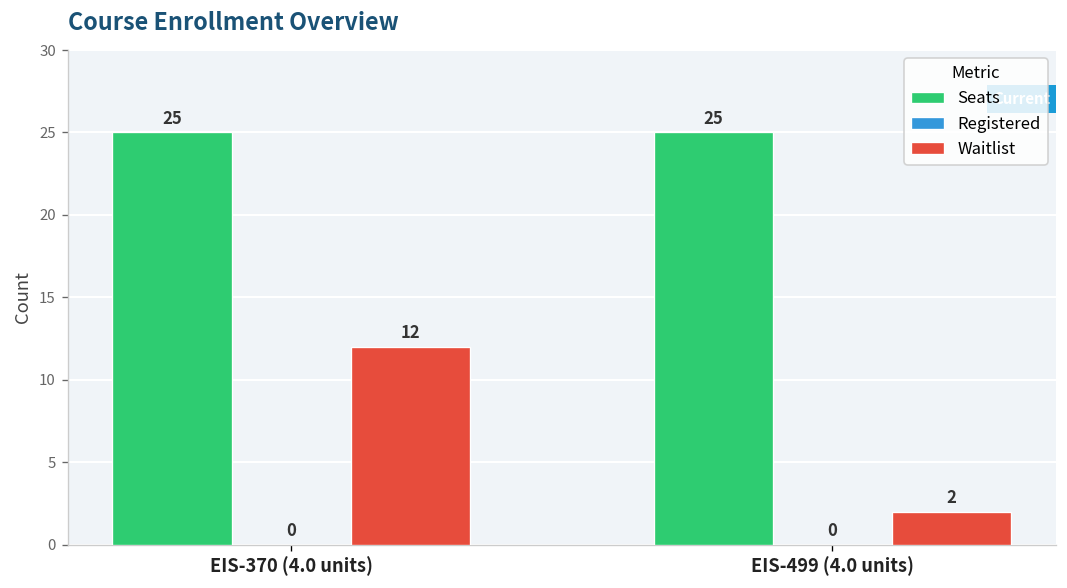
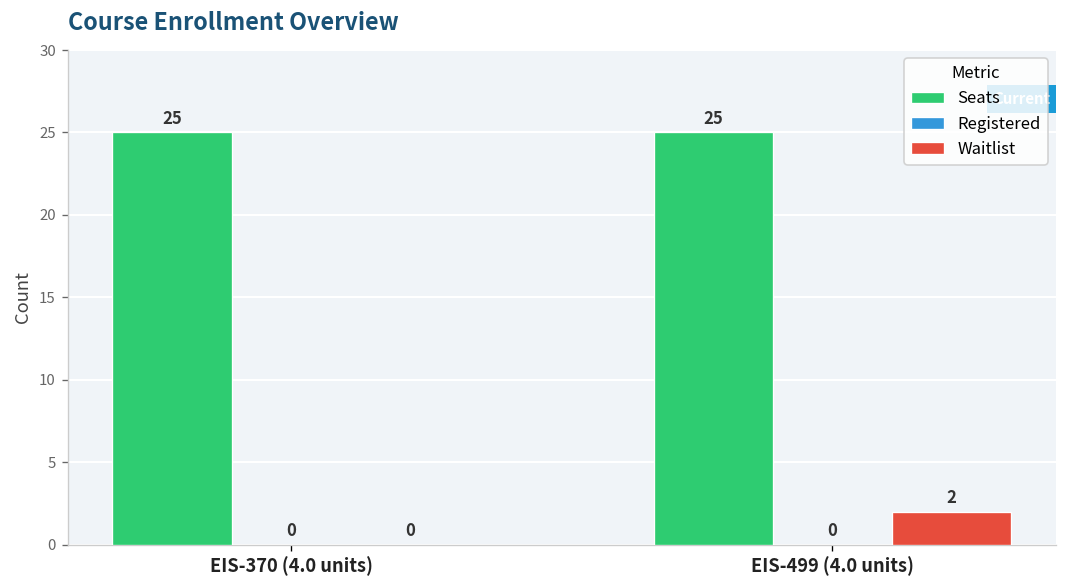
  {
    "Seats": {
      "EIS-370 (4.0 units)": 25,
      "EIS-499 (4.0 units)": 25
    },
    "Registered": {
      "EIS-370 (4.0 units)": 0,
      "EIS-499 (4.0 units)": 0
    },
    "Waitlist": {
-     "EIS-370 (4.0 units)": 12,
+     "EIS-370 (4.0 units)": 0,
      "EIS-499 (4.0 units)": 2
    }
  }
